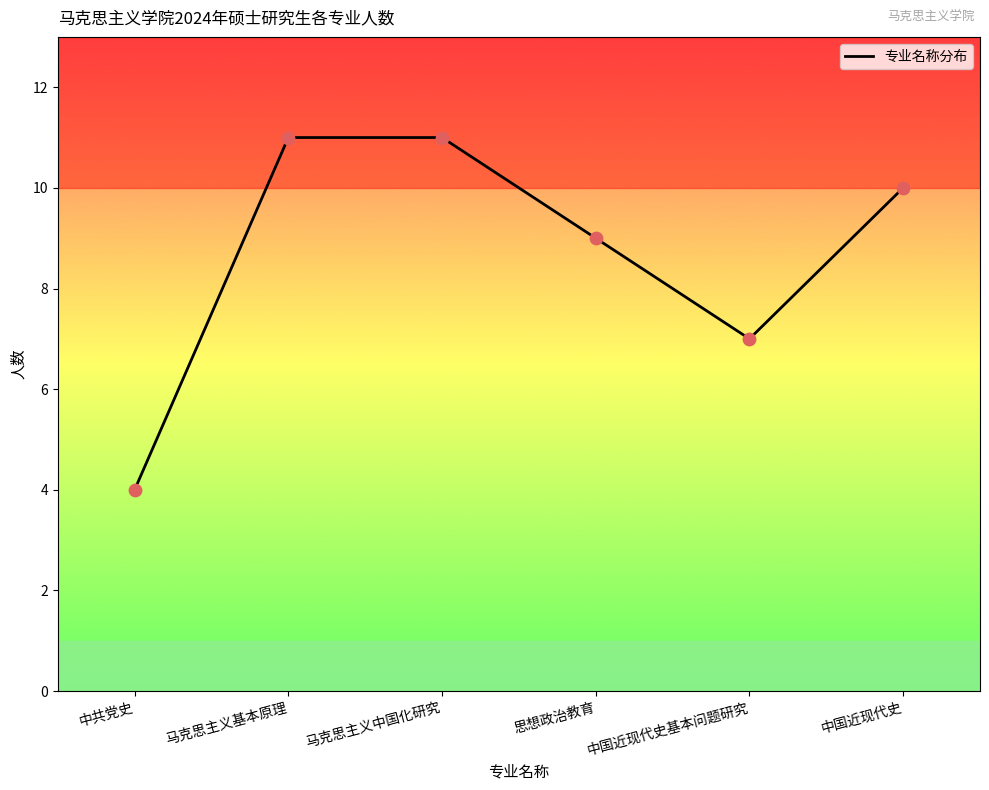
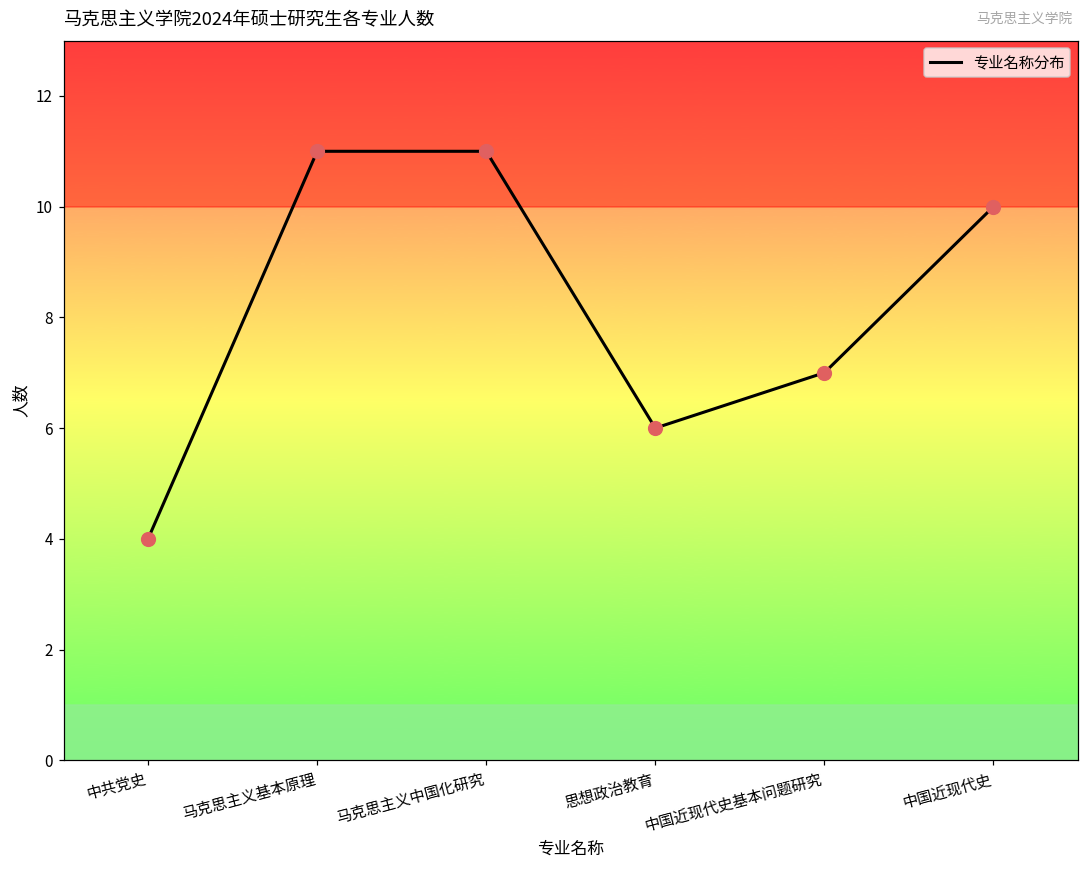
  {
    "中共党史": 4,
    "马克思主义基本原理": 11,
    "马克思主义中国化研究": 11,
-   "思想政治教育": 9,
+   "思想政治教育": 6,
    "中国近现代史基本问题研究": 7,
    "中国近现代史": 10
  }
